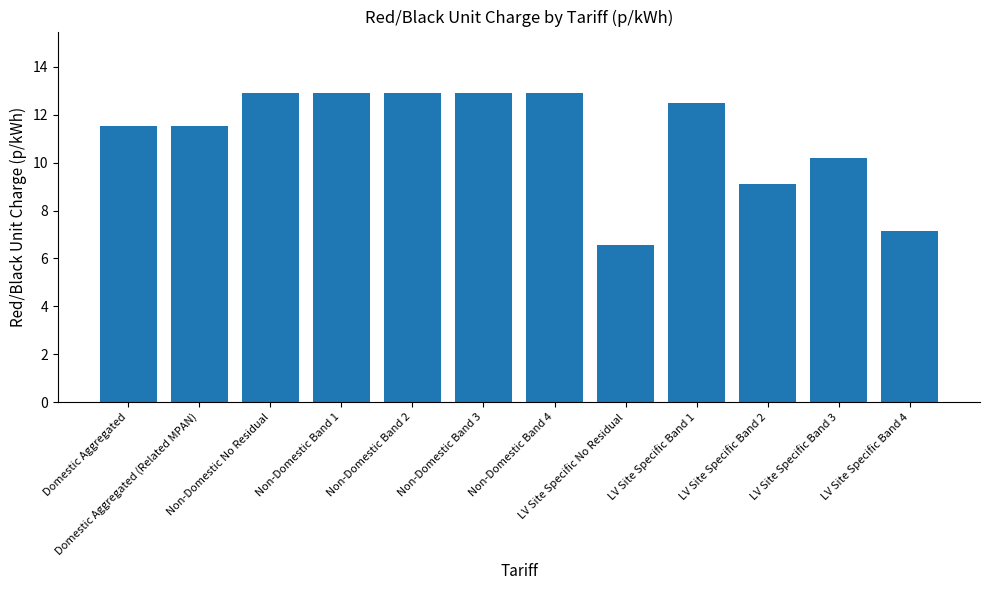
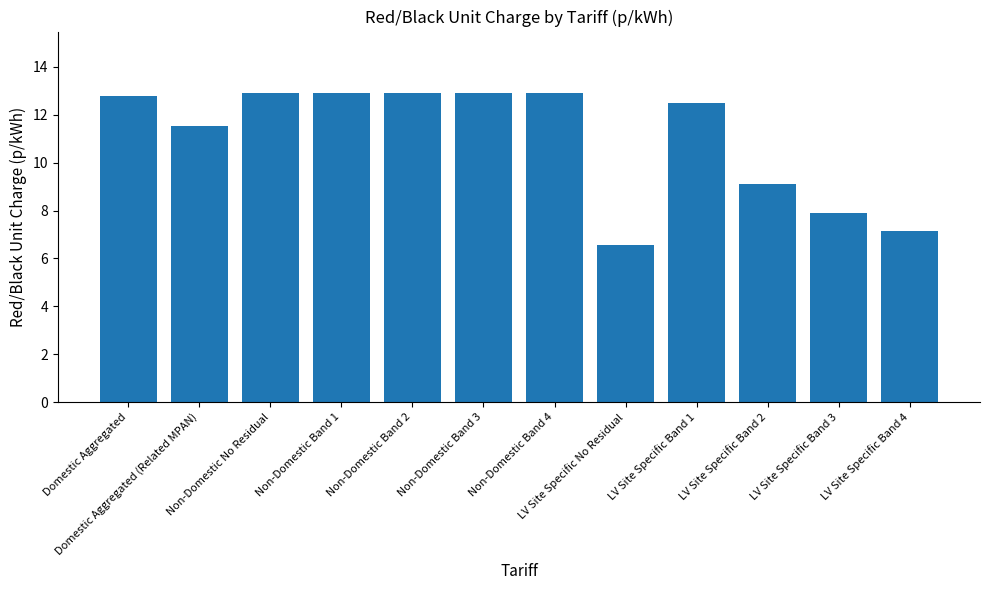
  {
-   "Domestic Aggregated": 11.6,
+   "Domestic Aggregated": 12.8,
    "Domestic Aggregated (Related MPAN)": 11.6,
    "Non-Domestic No Residual": 12.9,
    "Non-Domestic Band 1": 12.9,
    "Non-Domestic Band 2": 12.9,
    "Non-Domestic Band 3": 12.9,
    "Non-Domestic Band 4": 12.9,
    "LV Site Specific No Residual": 6.6,
    "LV Site Specific Band 1": 12.5,
    "LV Site Specific Band 2": 9.1,
-   "LV Site Specific Band 3": 10.2,
+   "LV Site Specific Band 3": 7.9,
    "LV Site Specific Band 4": 7.1
  }
